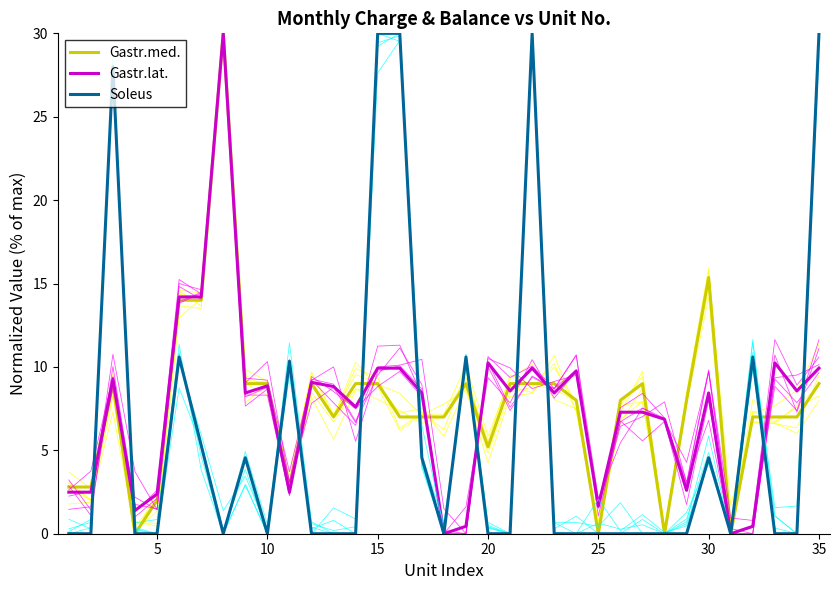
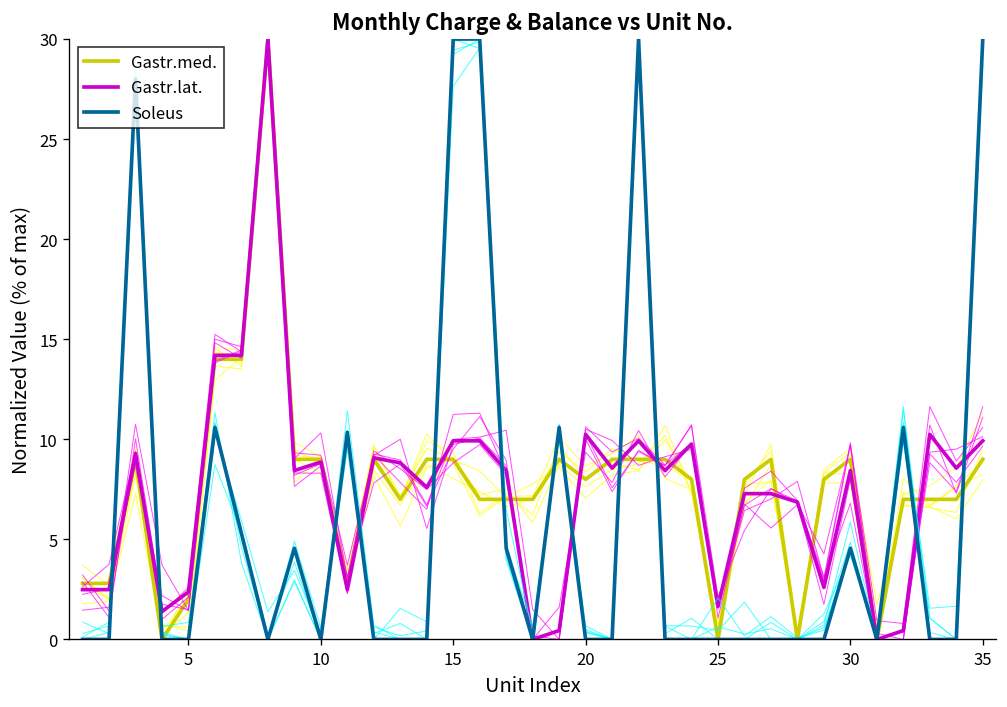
  {
    "Gastr.med.": {
-     "20": 5.2,
-     "30": 15.4,
+     "20": 8.0,
+     "30": 9.0,
      "35": 9.0
    },
    "Gastr.lat.": {
      "30": 8.4,
      "35": 9.9
    },
    "Soleus": {
      "20": 0.0
    }
  }
